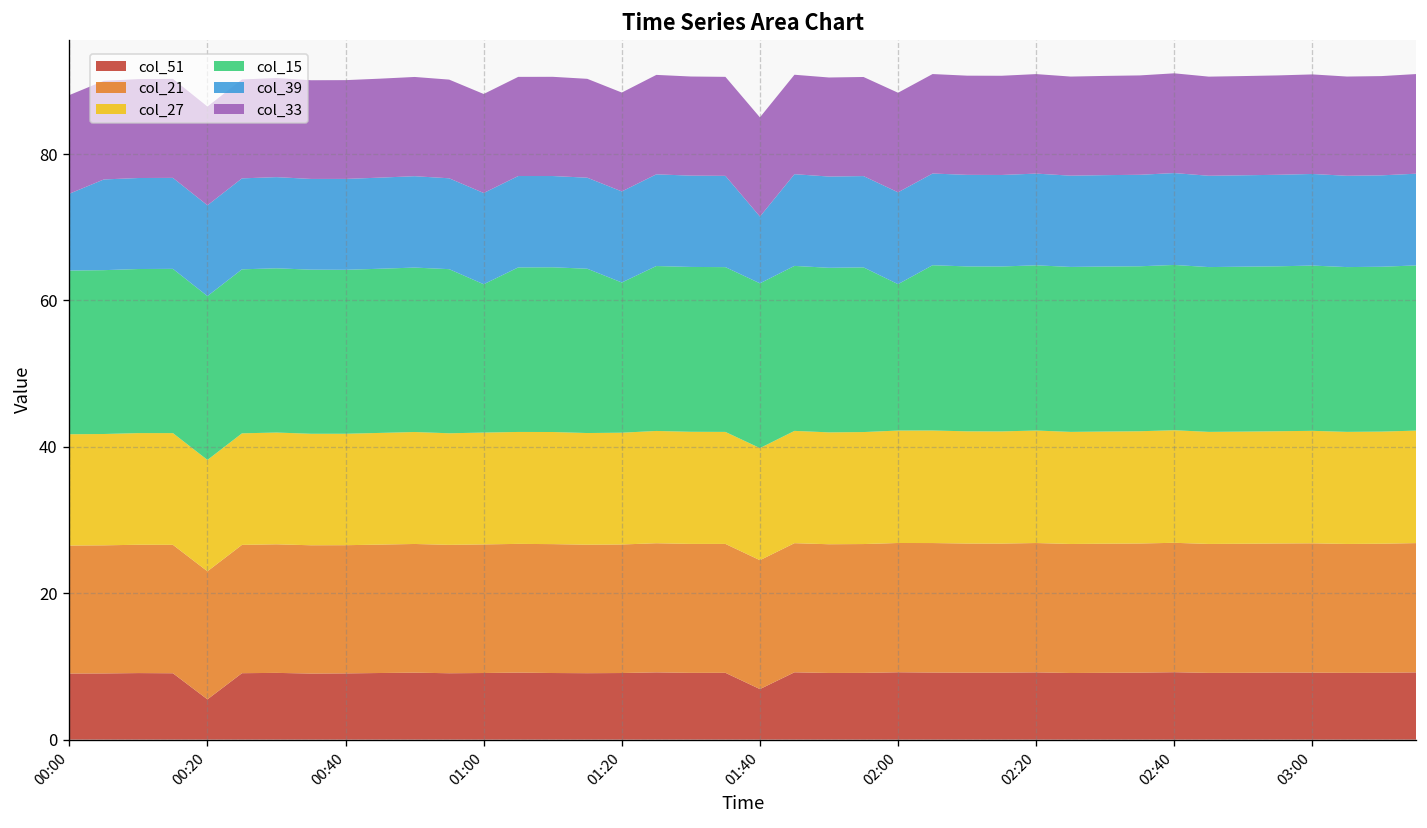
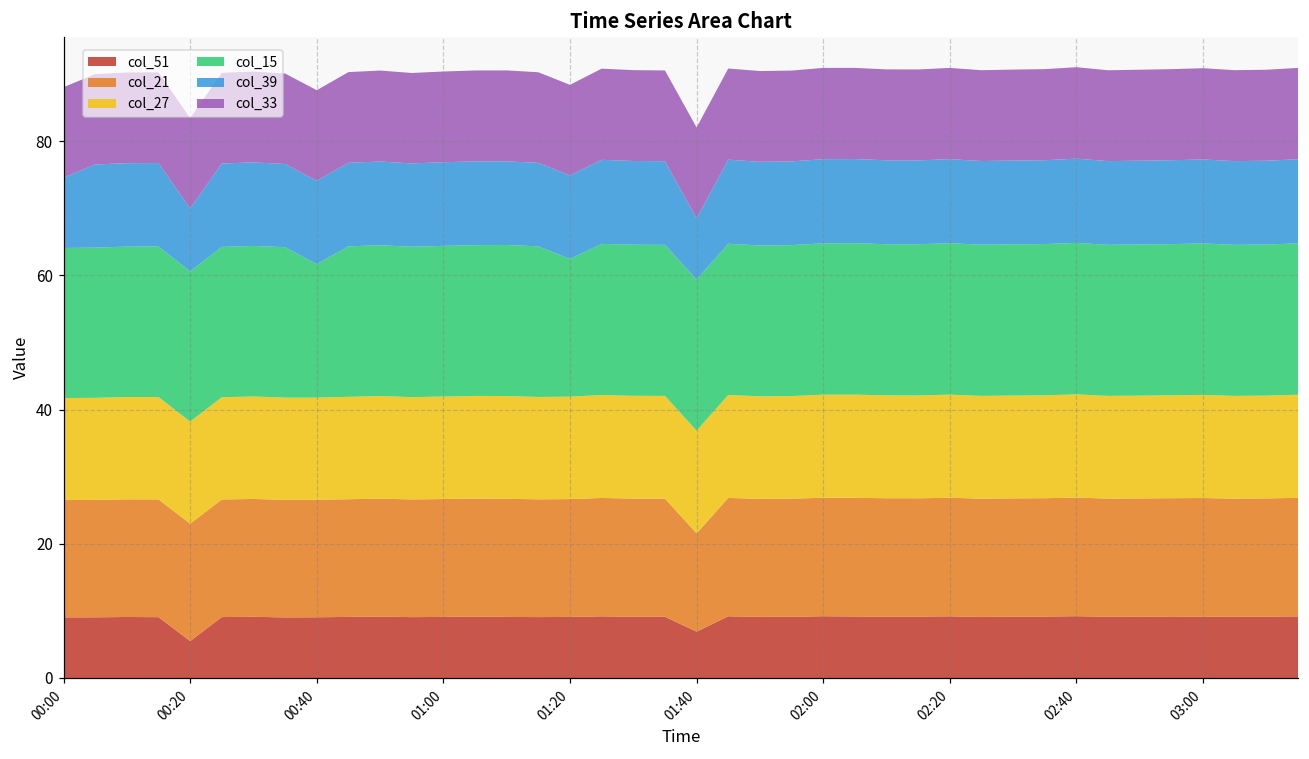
  {
    "col_51": {
      "00:00": 9,
      "00:20": 5,
      "00:40": 9,
      "01:00": 9,
      "01:20": 9,
      "01:40": 7,
      "02:00": 9,
      "02:20": 9,
      "02:40": 9,
      "03:00": 9
    },
    "col_21": {
      "00:00": 17,
      "00:20": 17,
      "00:40": 18,
      "01:00": 18,
      "01:20": 18,
-     "01:40": 18,
+     "01:40": 15,
      "02:00": 18,
      "02:20": 18,
      "02:40": 18,
      "03:00": 18
    },
    "col_27": {
      "00:00": 15,
      "00:20": 15,
      "00:40": 15,
      "01:00": 15,
      "01:20": 15,
      "01:40": 15,
      "02:00": 15,
      "02:20": 15,
      "02:40": 15,
      "03:00": 15
    },
    "col_15": {
      "00:00": 22,
      "00:20": 22,
-     "00:40": 22,
-     "01:00": 20,
+     "00:40": 20,
+     "01:00": 22,
      "01:20": 21,
      "01:40": 23,
-     "02:00": 20,
+     "02:00": 23,
      "02:20": 23,
      "02:40": 23,
      "03:00": 23
    },
    "col_39": {
      "00:00": 10,
-     "00:20": 12,
+     "00:20": 9,
      "00:40": 12,
      "01:00": 12,
      "01:20": 12,
      "01:40": 9,
      "02:00": 13,
      "02:20": 13,
      "02:40": 13,
      "03:00": 13
    },
    "col_33": {
      "00:00": 13,
      "00:40": 13,
      "01:00": 14,
      "01:20": 14,
      "01:40": 14,
      "02:00": 14,
      "02:20": 14,
      "02:40": 14,
      "03:00": 14
    }
  }
